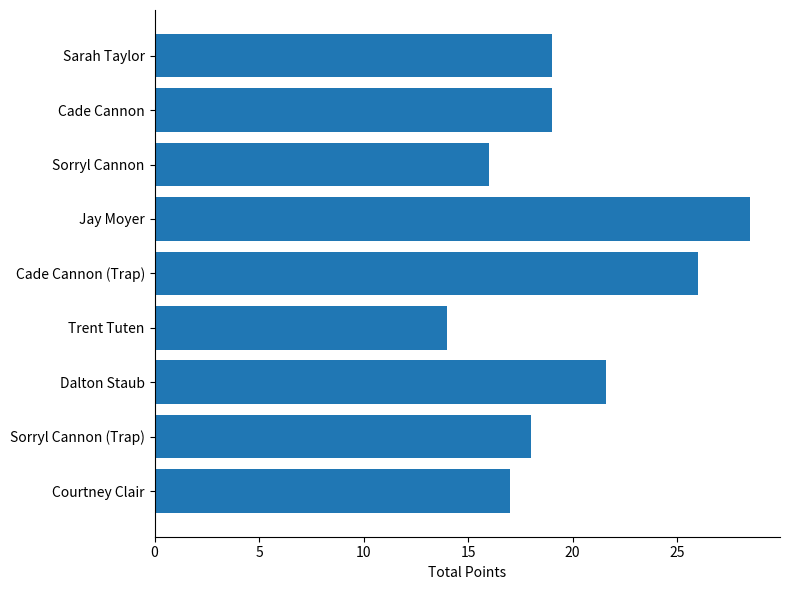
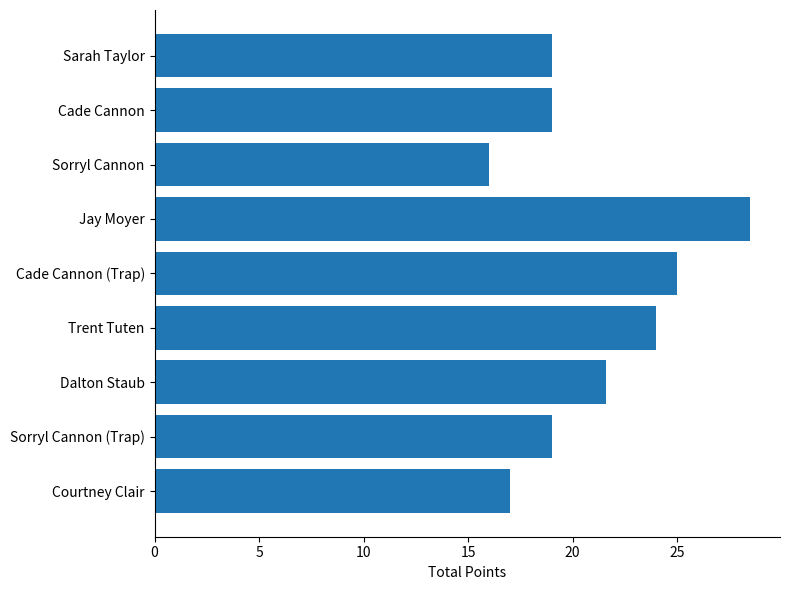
  {
    "Sarah Taylor": 19,
    "Cade Cannon": 19,
    "Sorryl Cannon": 16,
    "Jay Moyer": 28.5,
-   "Cade Cannon (Trap)": 26,
-   "Trent Tuten": 14,
+   "Cade Cannon (Trap)": 25,
+   "Trent Tuten": 24,
    "Dalton Staub": 21.6,
-   "Sorryl Cannon (Trap)": 18,
+   "Sorryl Cannon (Trap)": 19,
    "Courtney Clair": 17
  }
